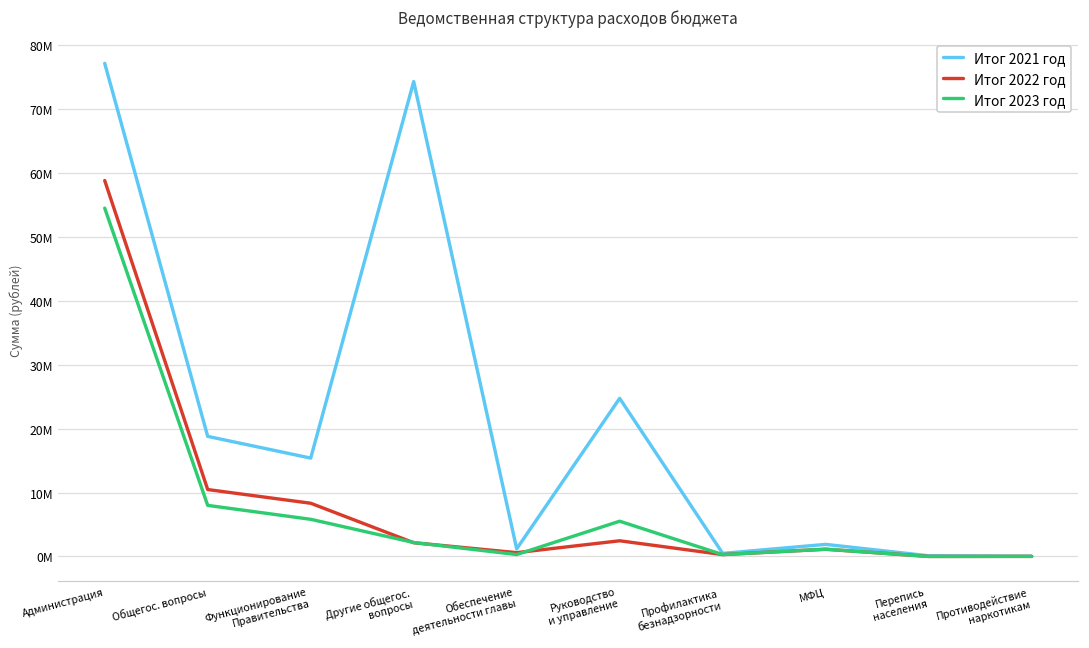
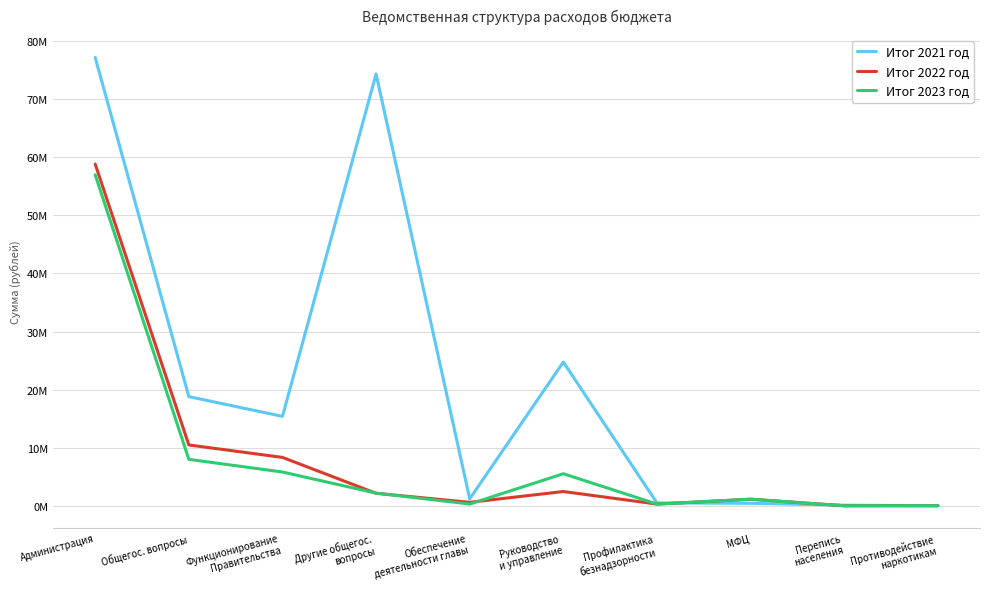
  {
    "Итог 2021 год": {
      "Администрация": 77000000,
      "Общегос. вопросы": 19000000,
      "Функционирование Правительства": 15000000,
      "Другие общегос. вопросы": 74000000,
      "Обеспечение деятельности главы": 1000000,
      "Руководство и управление": 25000000,
-     "МФЦ": 2000000
+     "МФЦ": 0
    },
    "Итог 2022 год": {
      "Администрация": 59000000,
      "Общегос. вопросы": 10000000,
      "Функционирование Правительства": 8000000,
      "Руководство и управление": 2000000
    },
    "Итог 2023 год": {
-     "Администрация": 55000000,
+     "Администрация": 57000000,
      "Общегос. вопросы": 8000000,
      "Функционирование Правительства": 6000000,
      "Руководство и управление": 6000000
    }
  }
